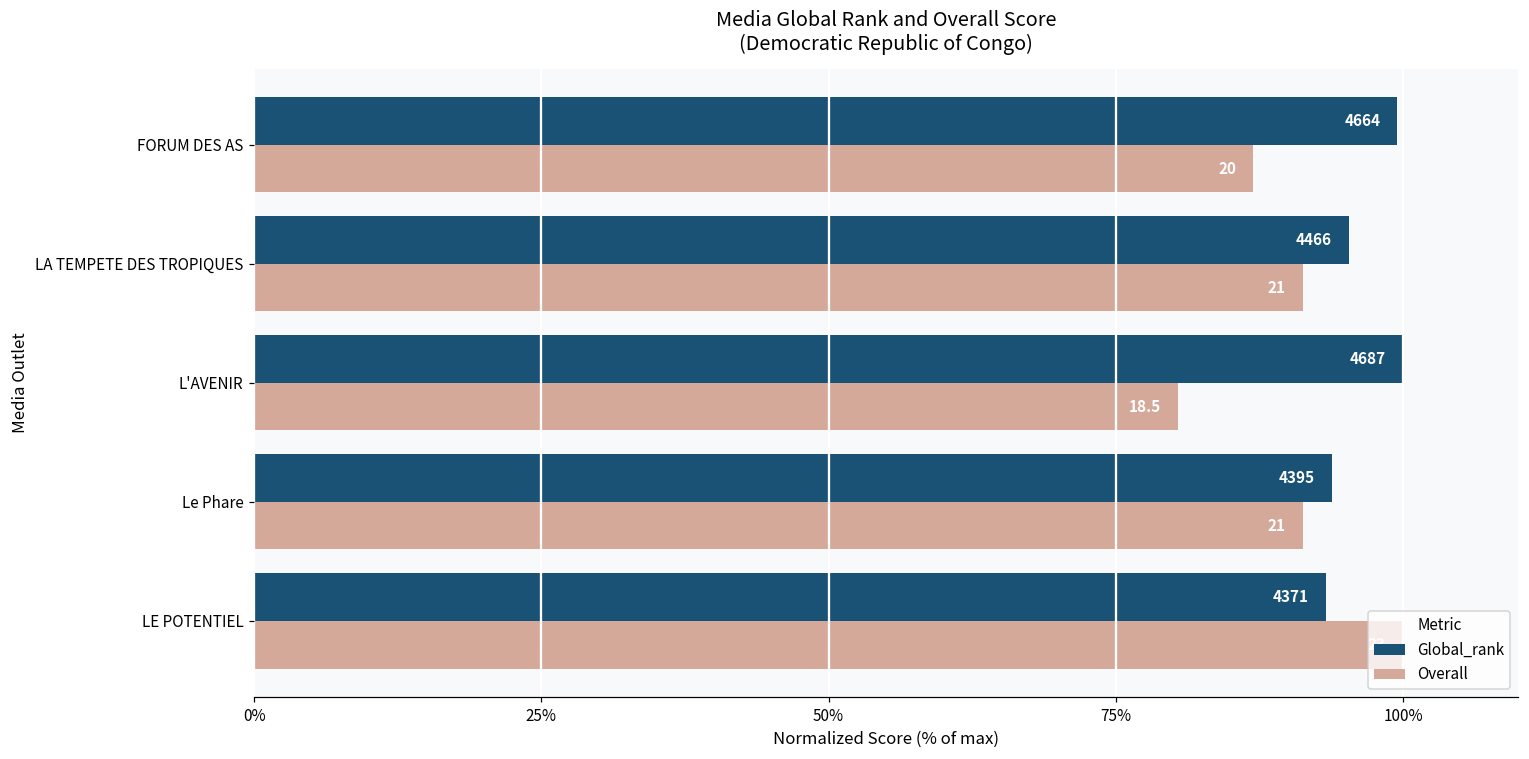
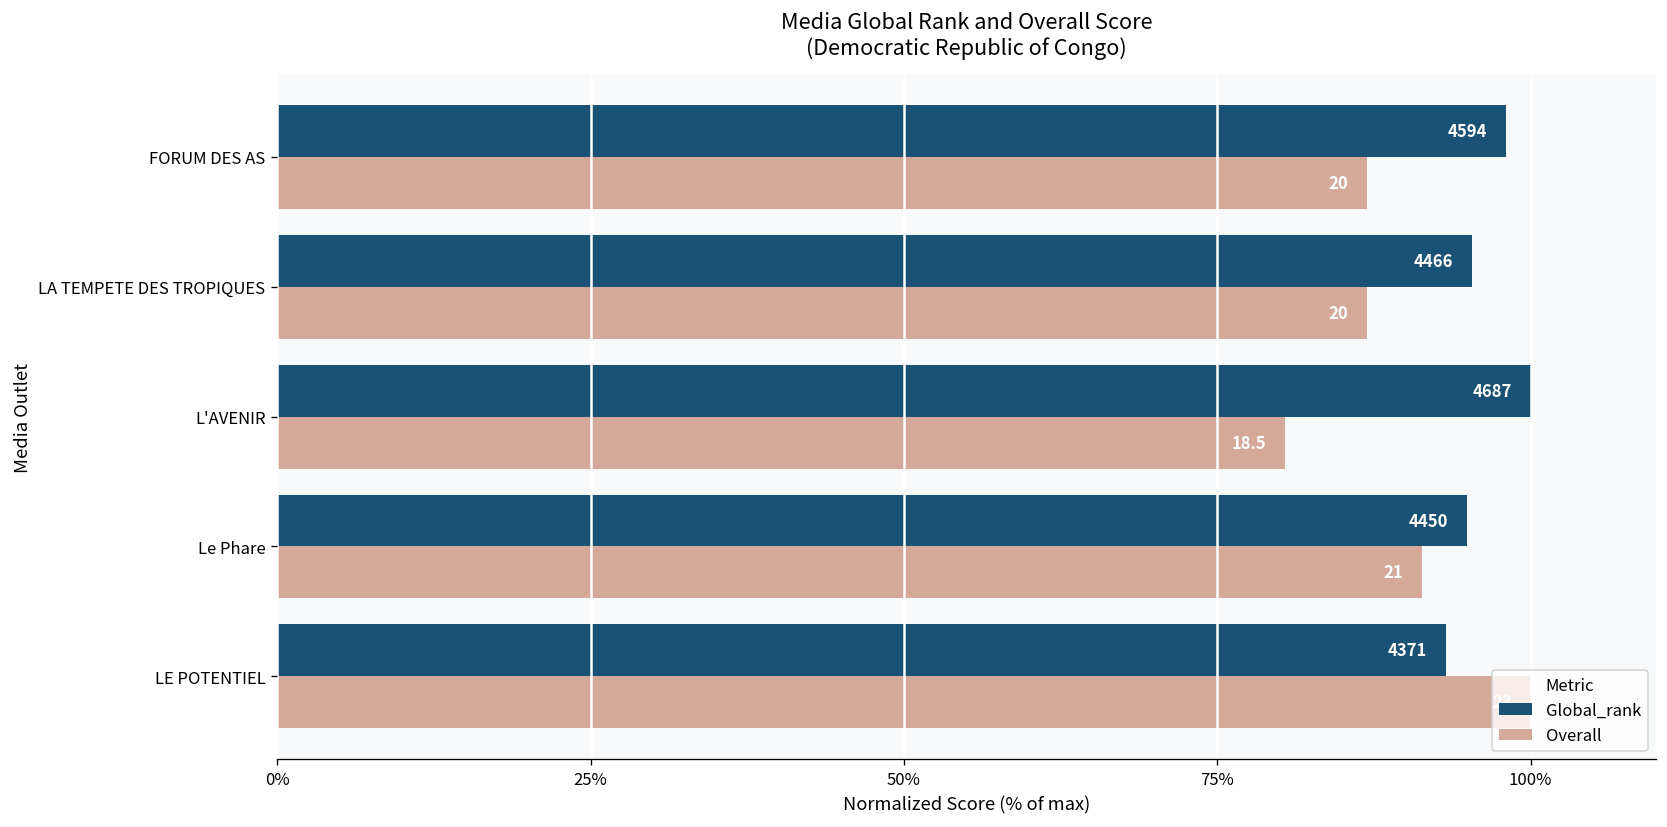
  {
    "Global_rank": {
-     "FORUM DES AS": 4664,
-     "Le Phare": 4395
+     "FORUM DES AS": 4594,
+     "Le Phare": 4450
    },
    "Overall": {
-     "LA TEMPETE DES TROPIQUES": 21
+     "LA TEMPETE DES TROPIQUES": 20
    }
  }
